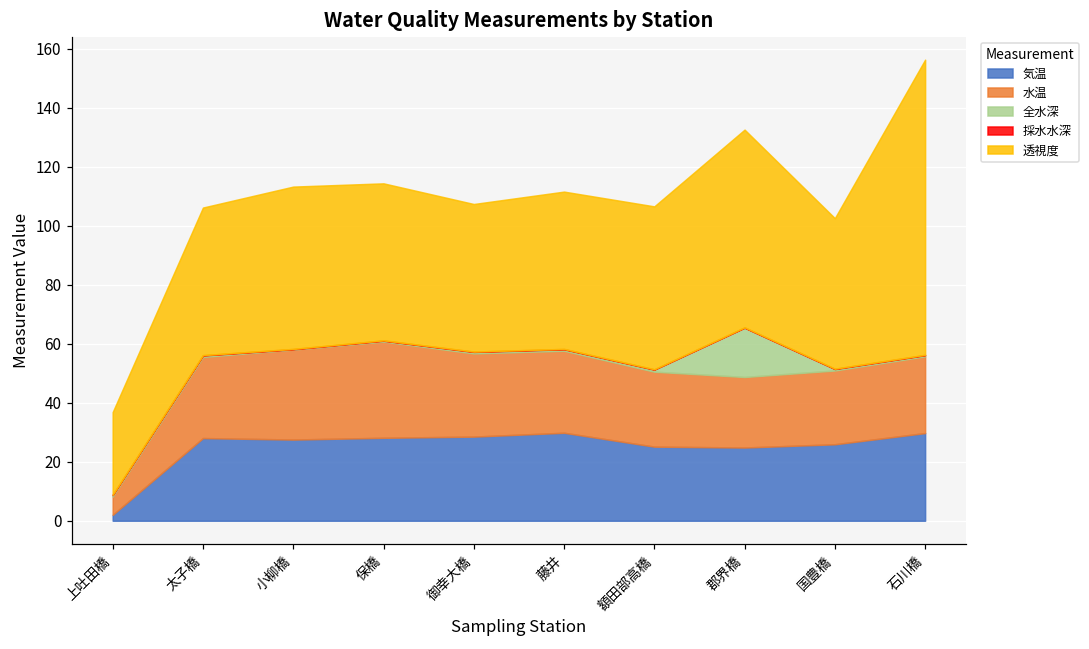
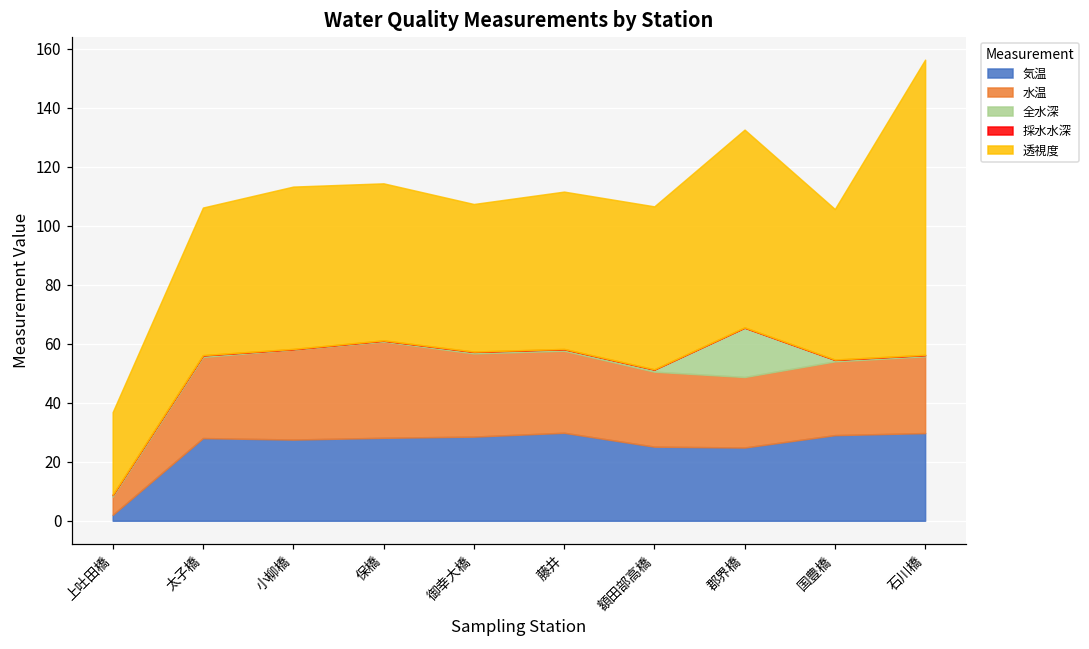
  {
    "気温": {
      "上吐田橋": 2,
      "太子橋": 28,
      "小柳橋": 28,
      "保橋": 28,
      "御幸大橋": 29,
      "藤井": 30,
      "額田部高橋": 25,
      "郡界橋": 25,
-     "国豊橋": 26,
+     "国豊橋": 29,
      "石川橋": 30
    },
    "水温": {
      "郡界橋": 24
    },
    "透視度": {
      "上吐田橋": 28,
      "太子橋": 50,
      "小柳橋": 55,
      "保橋": 53,
      "御幸大橋": 50,
      "藤井": 53,
      "額田部高橋": 55,
      "郡界橋": 67,
      "国豊橋": 51,
      "石川橋": 100
    }
  }
